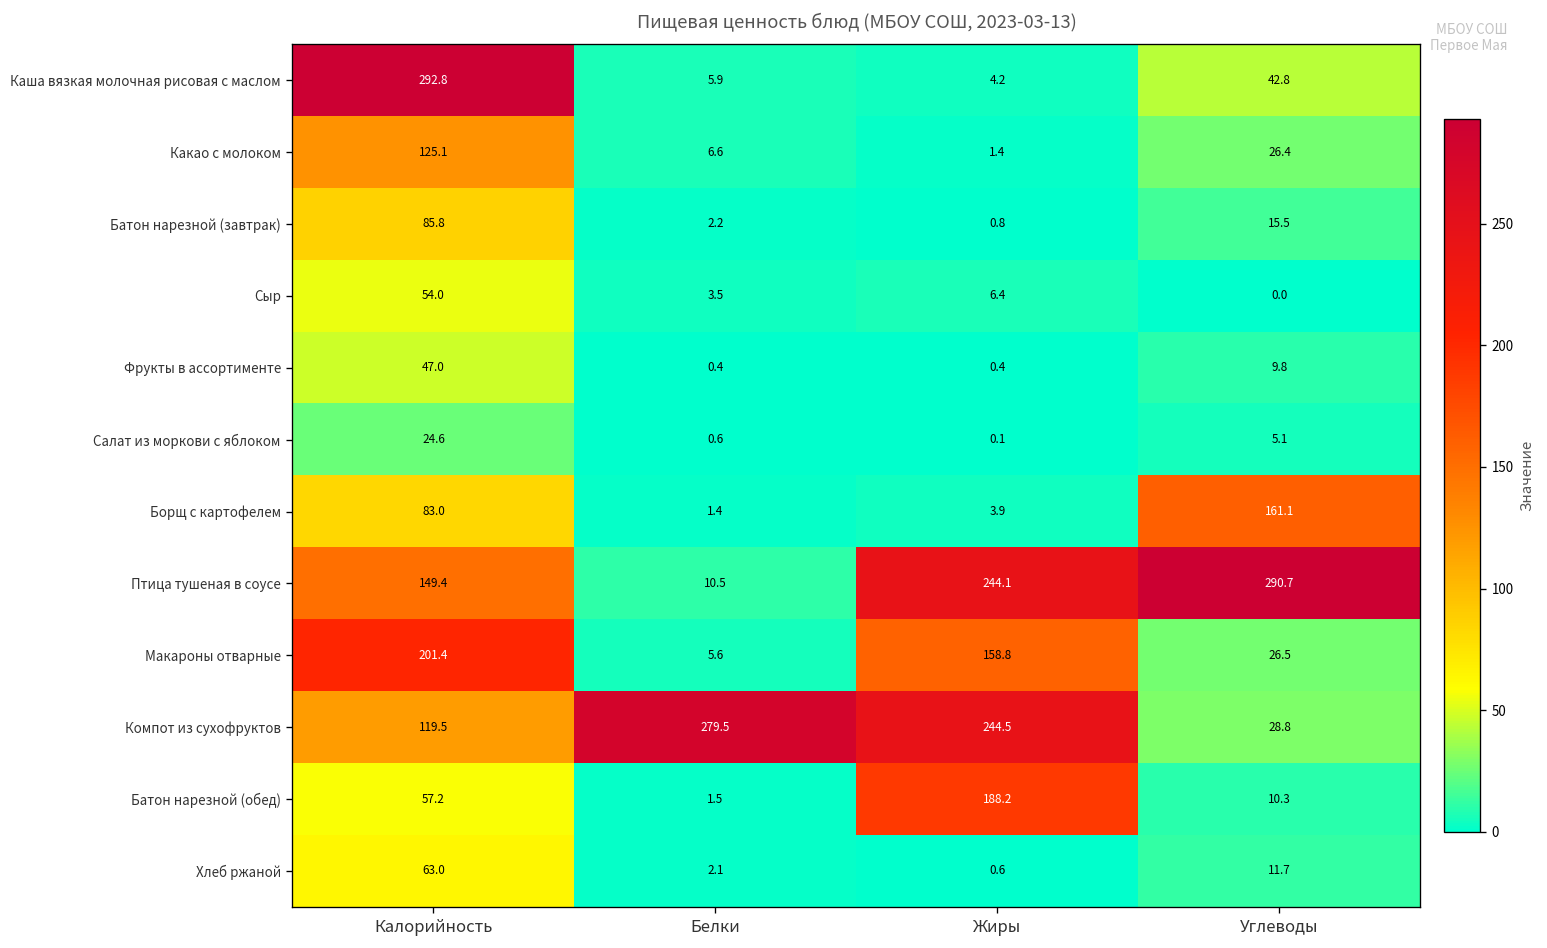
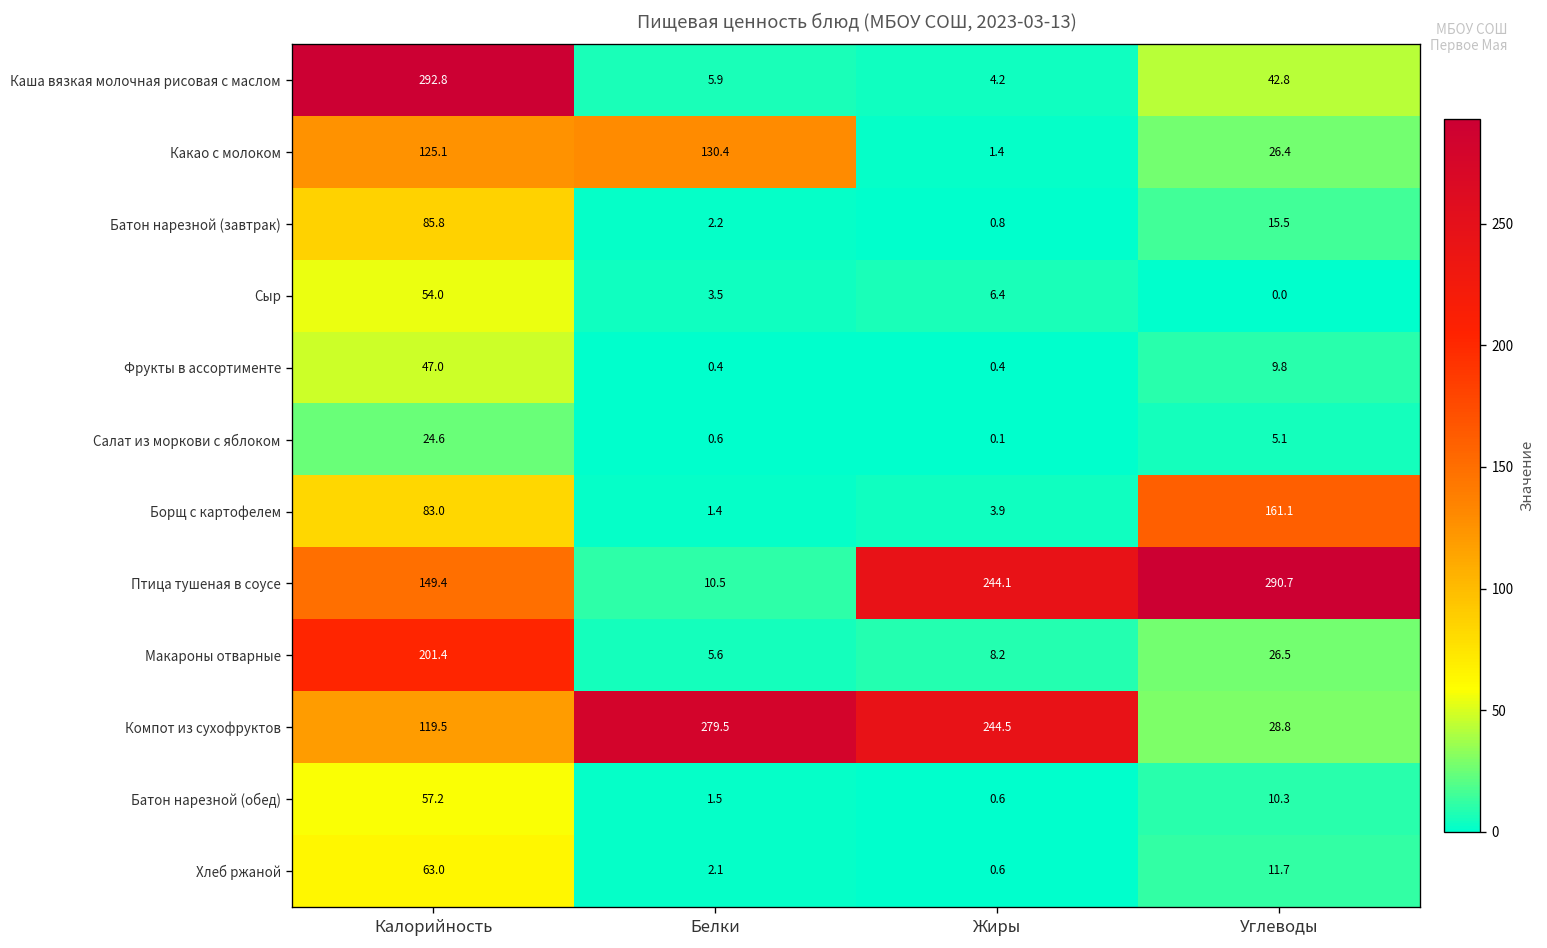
  {
    "Каша вязкая молочная рисовая с маслом": {
      "Калорийность": 292.8,
      "Белки": 5.9,
      "Жиры": 4.2,
      "Углеводы": 42.8
    },
    "Какао с молоком": {
      "Калорийность": 125.1,
-     "Белки": 6.6,
+     "Белки": 130.4,
      "Жиры": 1.4,
      "Углеводы": 26.4
    },
    "Батон нарезной (завтрак)": {
      "Калорийность": 85.8,
      "Белки": 2.2,
      "Жиры": 0.8,
      "Углеводы": 15.5
    },
    "Сыр": {
      "Калорийность": 54.0,
      "Белки": 3.5,
      "Жиры": 6.4,
      "Углеводы": 0.0
    },
    "Фрукты в ассортименте": {
      "Калорийность": 47.0,
      "Белки": 0.4,
      "Жиры": 0.4,
      "Углеводы": 9.8
    },
    "Салат из моркови с яблоком": {
      "Калорийность": 24.6,
      "Белки": 0.6,
      "Жиры": 0.1,
      "Углеводы": 5.1
    },
    "Борщ с картофелем": {
      "Калорийность": 83.0,
      "Белки": 1.4,
      "Жиры": 3.9,
      "Углеводы": 161.1
    },
    "Птица тушеная в соусе": {
      "Калорийность": 149.4,
      "Белки": 10.5,
      "Жиры": 244.1,
      "Углеводы": 290.7
    },
    "Макароны отварные": {
      "Калорийность": 201.4,
      "Белки": 5.6,
-     "Жиры": 158.8,
+     "Жиры": 8.2,
      "Углеводы": 26.5
    },
    "Компот из сухофруктов": {
      "Калорийность": 119.5,
      "Белки": 279.5,
      "Жиры": 244.5,
      "Углеводы": 28.8
    },
    "Батон нарезной (обед)": {
      "Калорийность": 57.2,
      "Белки": 1.5,
-     "Жиры": 188.2,
+     "Жиры": 0.6,
      "Углеводы": 10.3
    },
    "Хлеб ржаной": {
      "Калорийность": 63.0,
      "Белки": 2.1,
      "Жиры": 0.6,
      "Углеводы": 11.7
    }
  }
